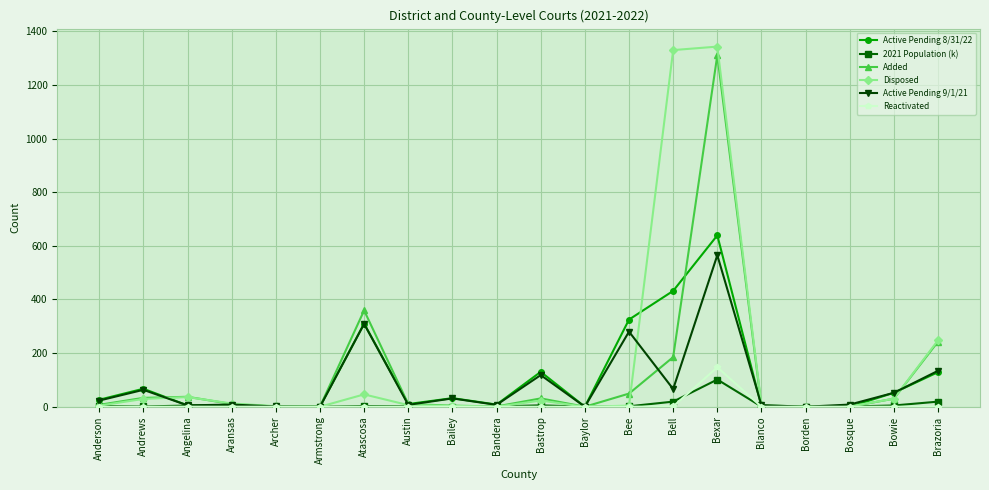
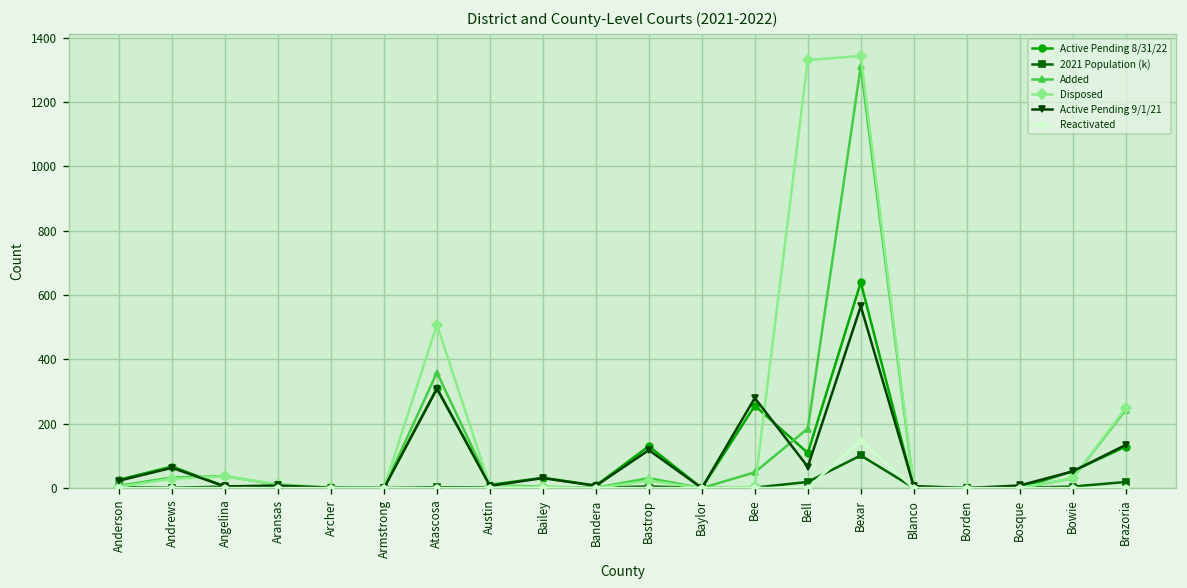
  {
    "Active Pending 8/31/22": {
      "Bastrop": 130,
-     "Bee": 330,
-     "Bell": 430,
+     "Bee": 260,
+     "Bell": 110,
      "Bexar": 640
    },
    "Added": {
      "Atascosa": 360,
      "Bee": 50,
      "Bell": 190,
      "Bexar": 1310
    },
    "Disposed": {
-     "Atascosa": 50,
+     "Atascosa": 510,
      "Bell": 1330,
      "Bexar": 1340
    },
    "Reactivated": {
      "Bell": 0,
      "Bexar": 150,
      "Brazoria": 0
    }
  }
